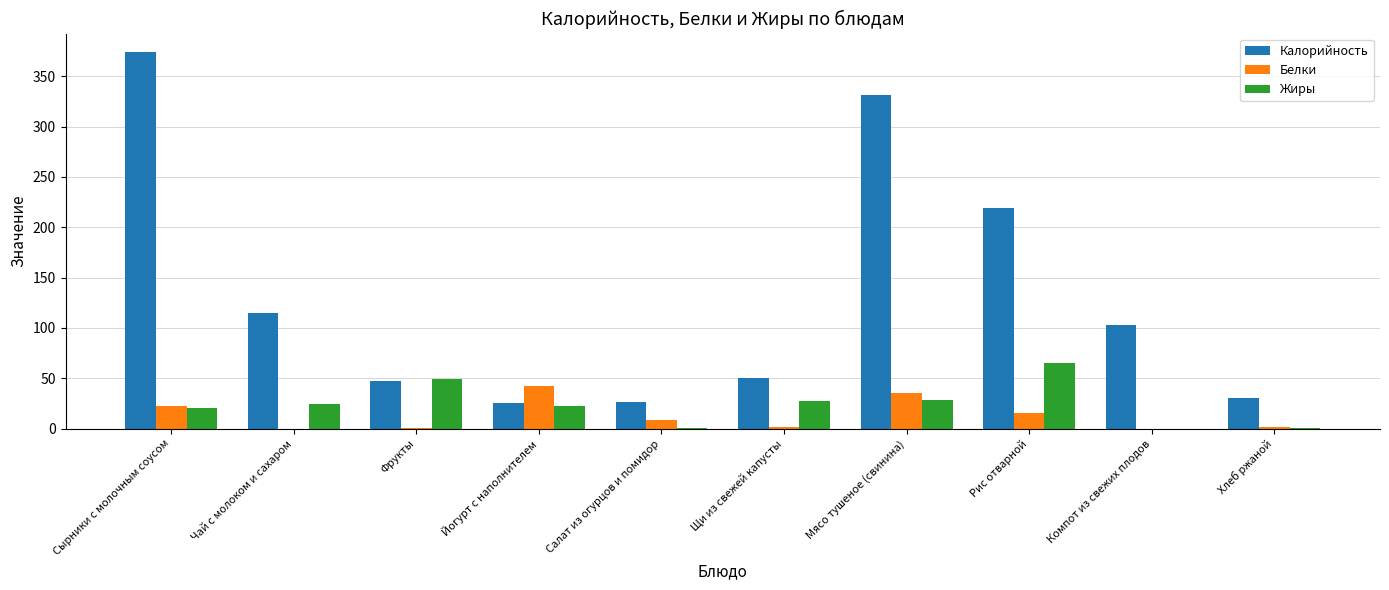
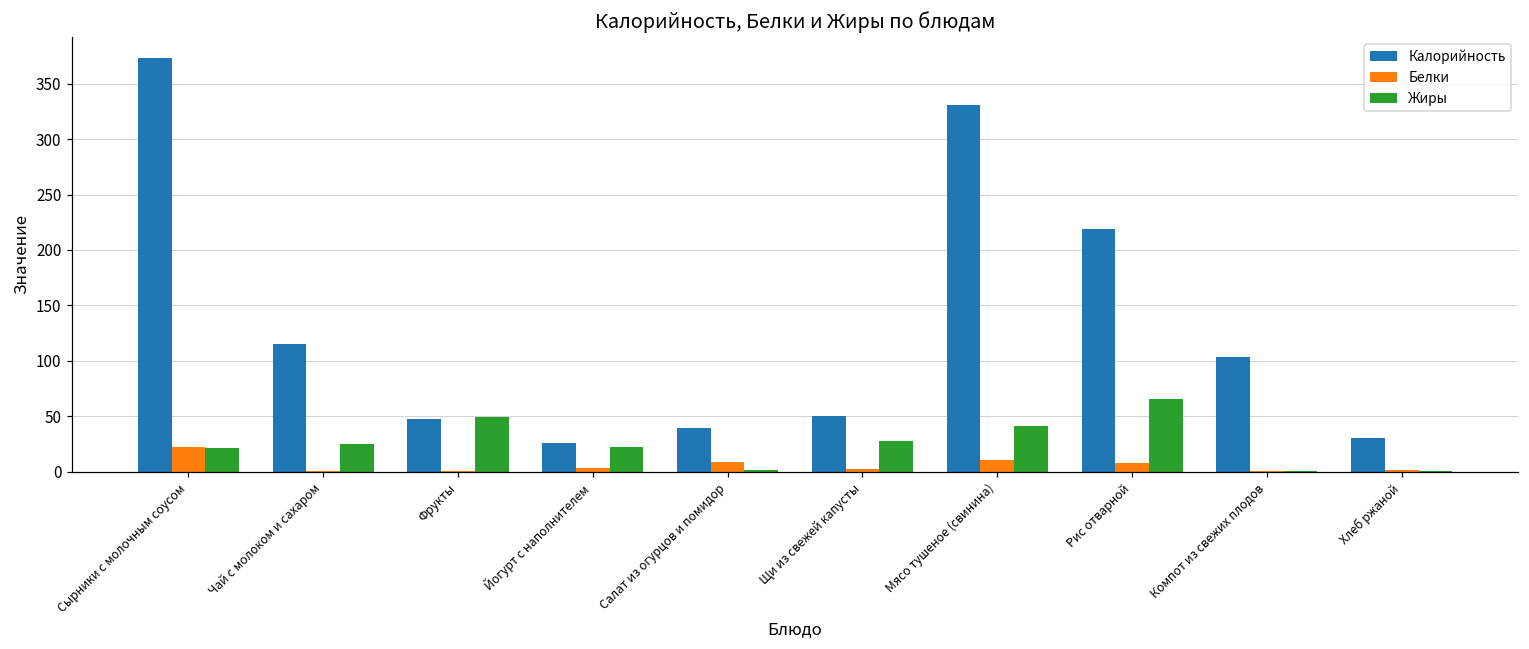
  {
    "Калорийность": {
      "Сырники с молочным соусом": 374,
      "Чай с молоком и сахаром": 115,
      "Фрукты": 47,
      "Йогурт с наполнителем": 25,
-     "Салат из огурцов и помидор": 26,
+     "Салат из огурцов и помидор": 39,
      "Щи из свежей капусты": 50,
      "Мясо тушеное (свинина)": 331,
      "Рис отварной": 219,
      "Компот из свежих плодов": 103,
      "Хлеб ржаной": 30
    },
    "Белки": {
      "Сырники с молочным соусом": 22,
-     "Йогурт с наполнителем": 42,
+     "Йогурт с наполнителем": 3,
      "Салат из огурцов и помидор": 9,
-     "Мясо тушеное (свинина)": 36,
-     "Рис отварной": 16
+     "Мясо тушеное (свинина)": 11,
+     "Рис отварной": 7
    },
    "Жиры": {
      "Сырники с молочным соусом": 21,
      "Чай с молоком и сахаром": 24,
      "Фрукты": 49,
      "Йогурт с наполнителем": 23,
      "Щи из свежей капусты": 28,
-     "Мясо тушеное (свинина)": 28,
+     "Мясо тушеное (свинина)": 41,
      "Рис отварной": 66
    }
  }
